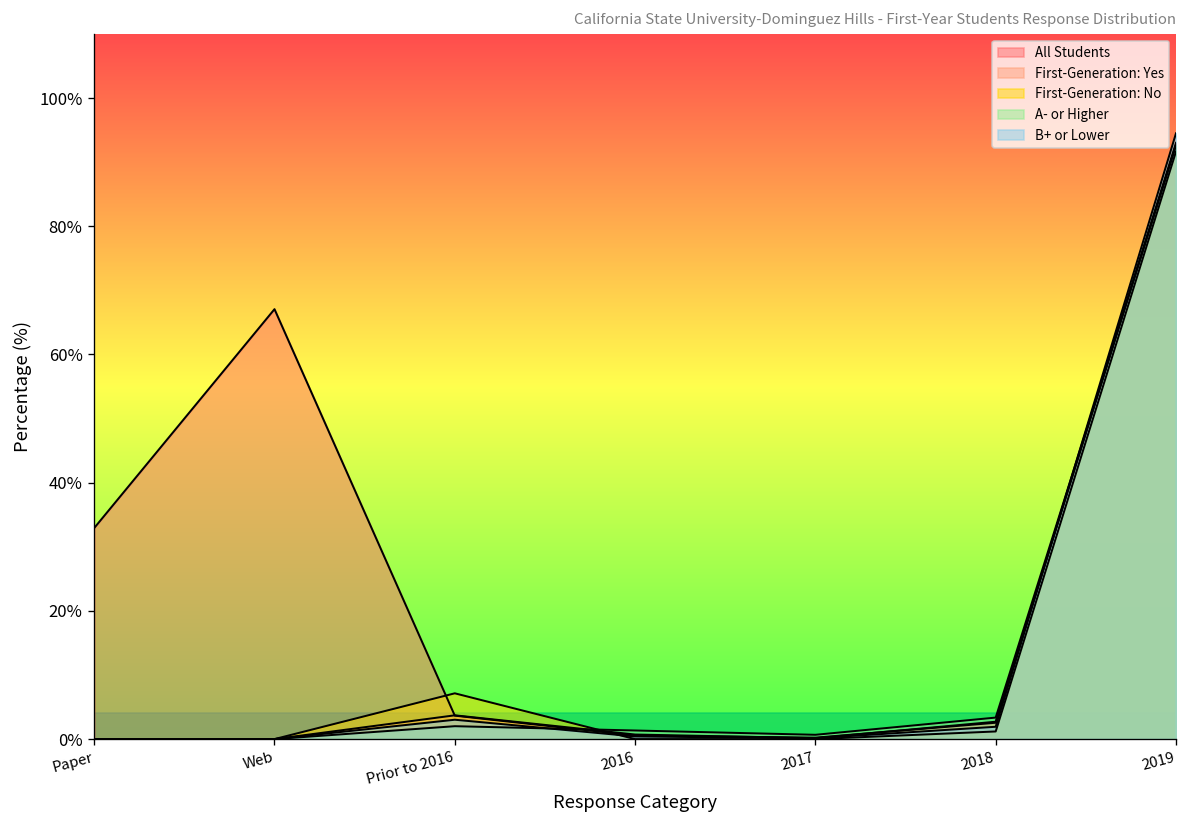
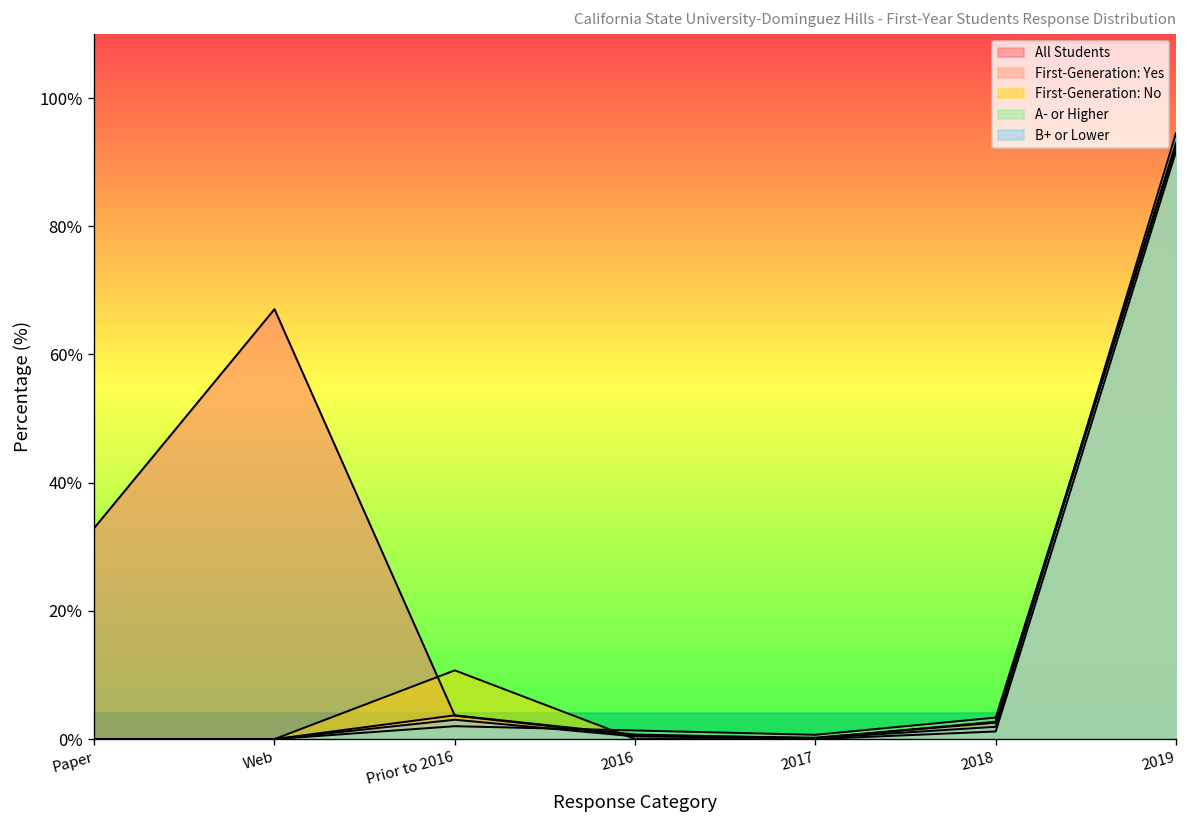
  {
    "First-Generation: No": {
-     "Prior to 2016": "7%",
+     "Prior to 2016": "11%",
      "2019": "92%"
    },
    "B+ or Lower": {
      "2019": "95%"
    }
  }
